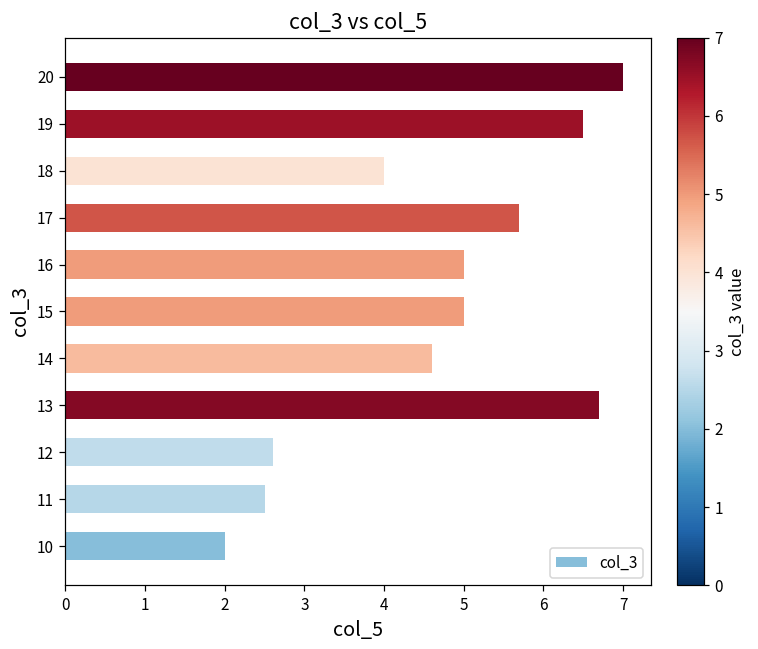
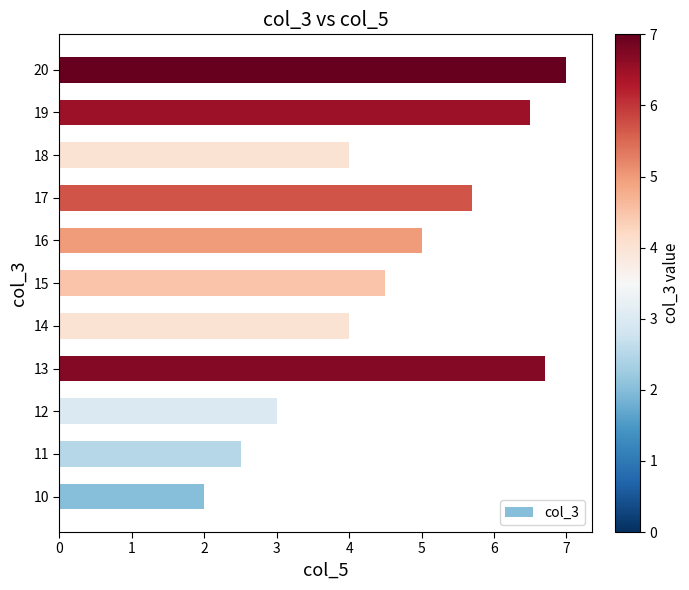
  {
    "20": 7.0,
    "19": 6.5,
    "18": 4.0,
    "17": 5.7,
    "16": 5.0,
-   "15": 5.0,
-   "14": 4.6,
+   "15": 4.5,
+   "14": 4.0,
    "13": 6.7,
-   "12": 2.6,
+   "12": 3.0,
    "11": 2.5,
    "10": 2.0
  }
